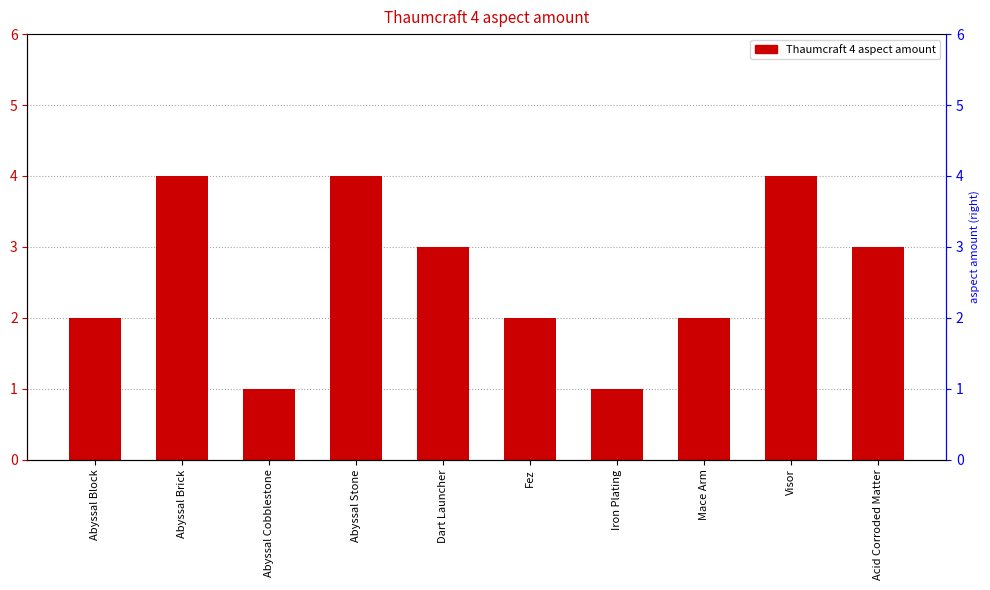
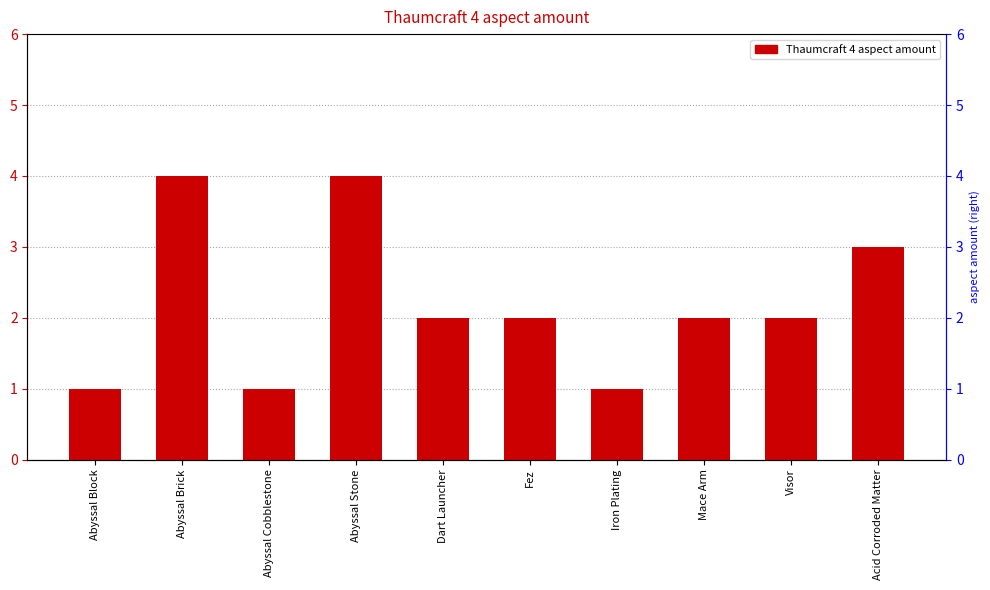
  {
-   "Abyssal Block": 2,
+   "Abyssal Block": 1,
    "Abyssal Brick": 4,
    "Abyssal Cobblestone": 1,
    "Abyssal Stone": 4,
-   "Dart Launcher": 3,
+   "Dart Launcher": 2,
    "Fez": 2,
    "Iron Plating": 1,
    "Mace Arm": 2,
-   "Visor": 4,
+   "Visor": 2,
    "Acid Corroded Matter": 3
  }
